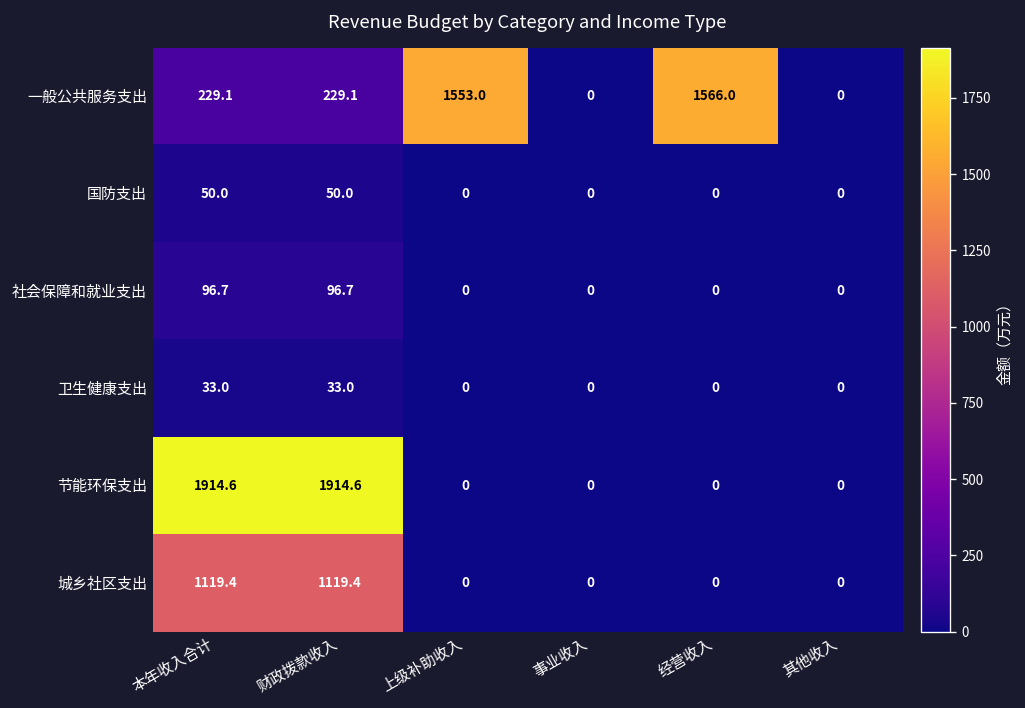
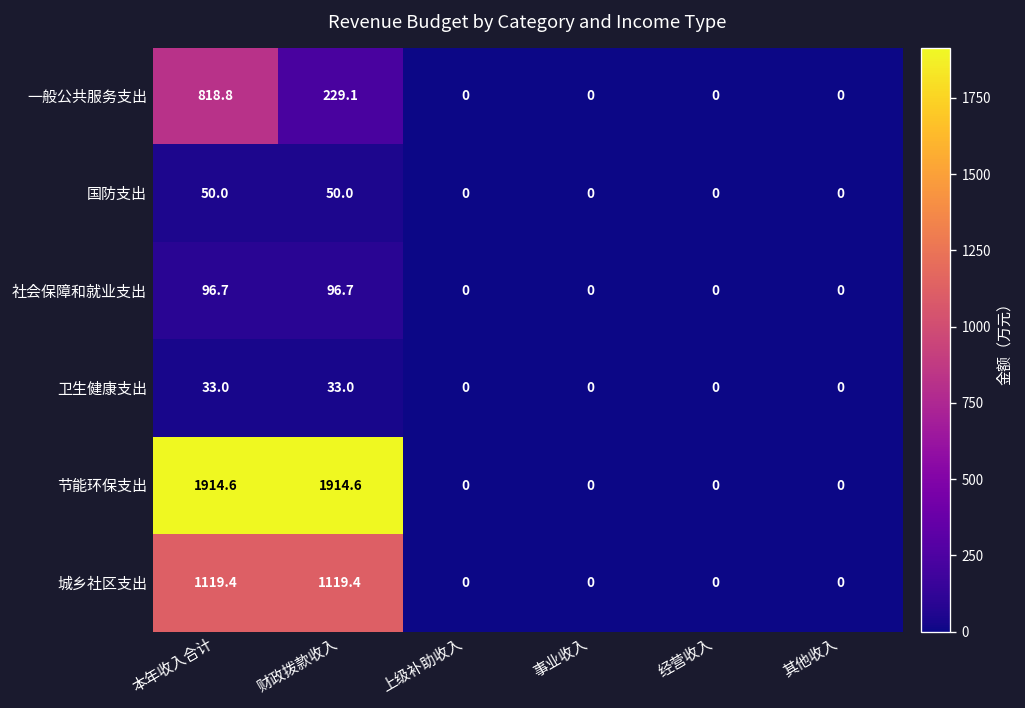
  {
    "一般公共服务支出": {
-     "本年收入合计": 229.1,
+     "本年收入合计": 818.8,
      "财政拨款收入": 229.1,
-     "上级补助收入": 1553.0,
+     "上级补助收入": 0,
      "事业收入": 0,
-     "经营收入": 1566.0,
+     "经营收入": 0,
      "其他收入": 0
    },
    "国防支出": {
      "本年收入合计": 50.0,
      "财政拨款收入": 50.0,
      "上级补助收入": 0,
      "事业收入": 0,
      "经营收入": 0,
      "其他收入": 0
    },
    "社会保障和就业支出": {
      "本年收入合计": 96.7,
      "财政拨款收入": 96.7,
      "上级补助收入": 0,
      "事业收入": 0,
      "经营收入": 0,
      "其他收入": 0
    },
    "卫生健康支出": {
      "本年收入合计": 33.0,
      "财政拨款收入": 33.0,
      "上级补助收入": 0,
      "事业收入": 0,
      "经营收入": 0,
      "其他收入": 0
    },
    "节能环保支出": {
      "本年收入合计": 1914.6,
      "财政拨款收入": 1914.6,
      "上级补助收入": 0,
      "事业收入": 0,
      "经营收入": 0,
      "其他收入": 0
    },
    "城乡社区支出": {
      "本年收入合计": 1119.4,
      "财政拨款收入": 1119.4,
      "上级补助收入": 0,
      "事业收入": 0,
      "经营收入": 0,
      "其他收入": 0
    }
  }
